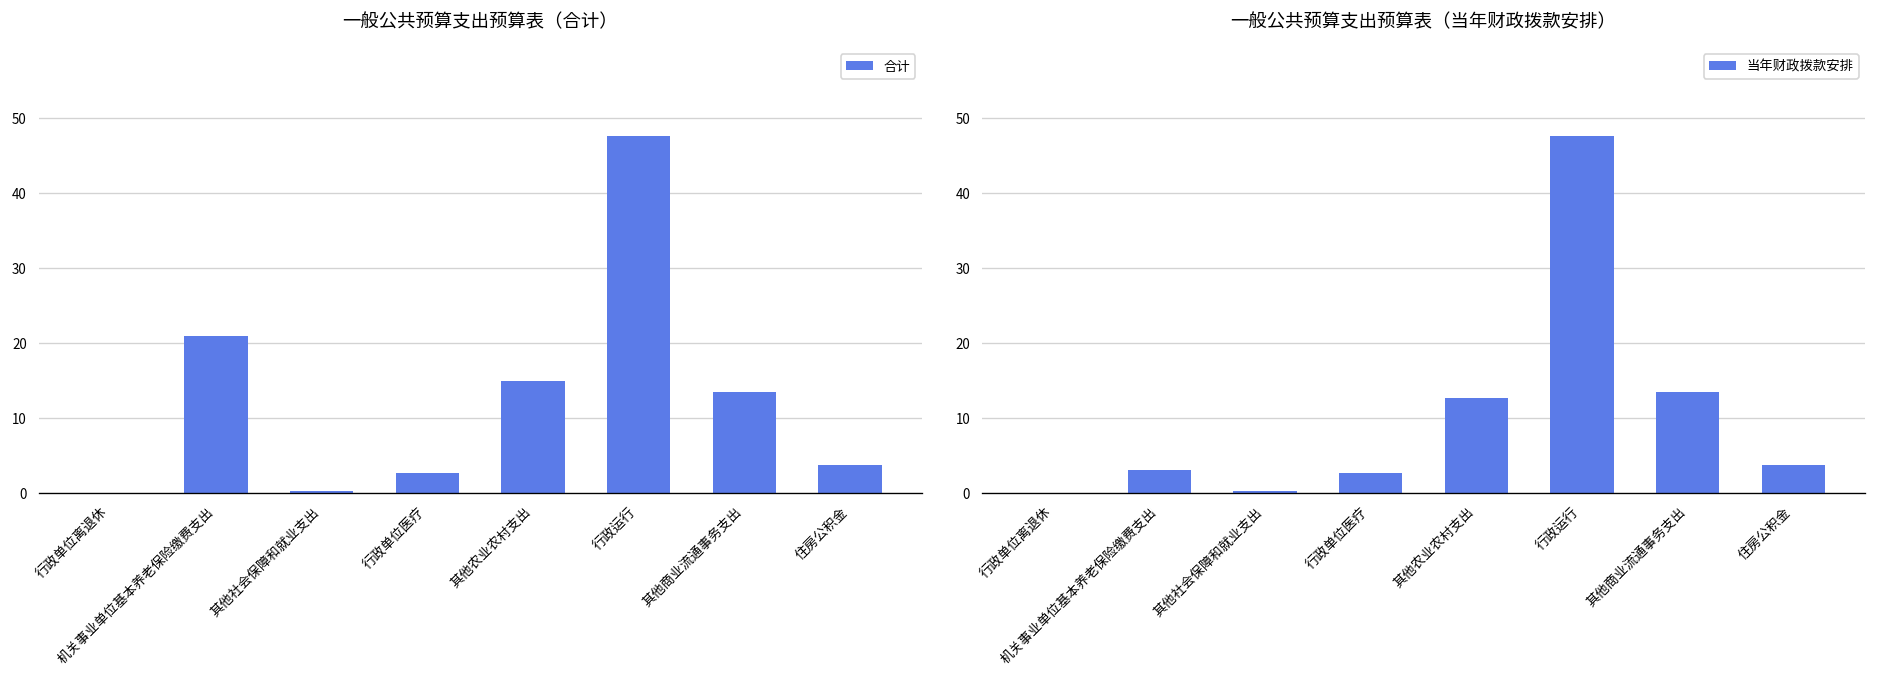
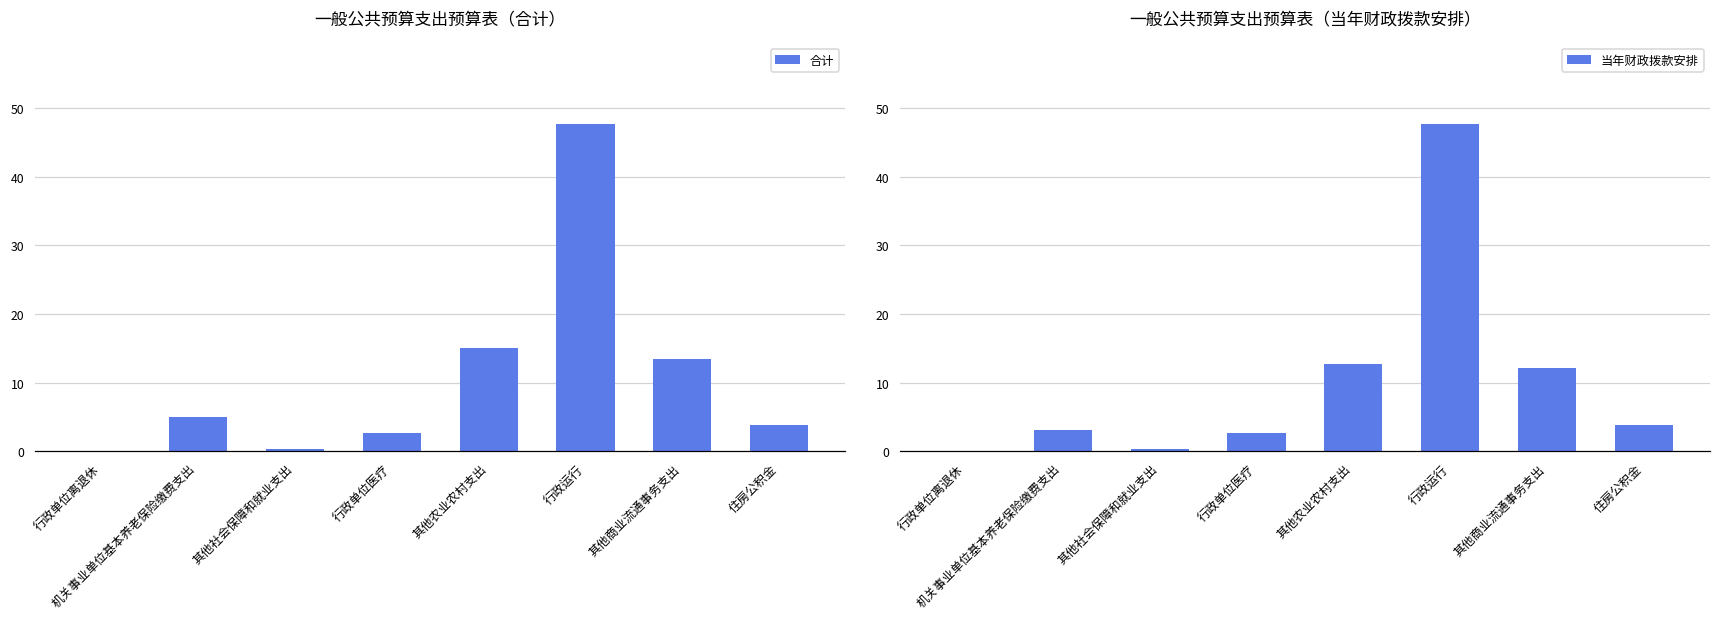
  {
    "一般公共预算支出预算表（合计）": {
-     "机关事业单位基本养老保险缴费支出": 21,
+     "机关事业单位基本养老保险缴费支出": 5,
      "行政单位医疗": 3,
      "其他农业农村支出": 15,
      "行政运行": 48,
      "其他商业流通事务支出": 14,
      "住房公积金": 4
    },
    "一般公共预算支出预算表（当年财政拨款安排）": {
      "机关事业单位基本养老保险缴费支出": 3,
      "行政单位医疗": 3,
      "其他农业农村支出": 13,
      "行政运行": 48,
-     "其他商业流通事务支出": 14,
+     "其他商业流通事务支出": 12,
      "住房公积金": 4
    }
  }
